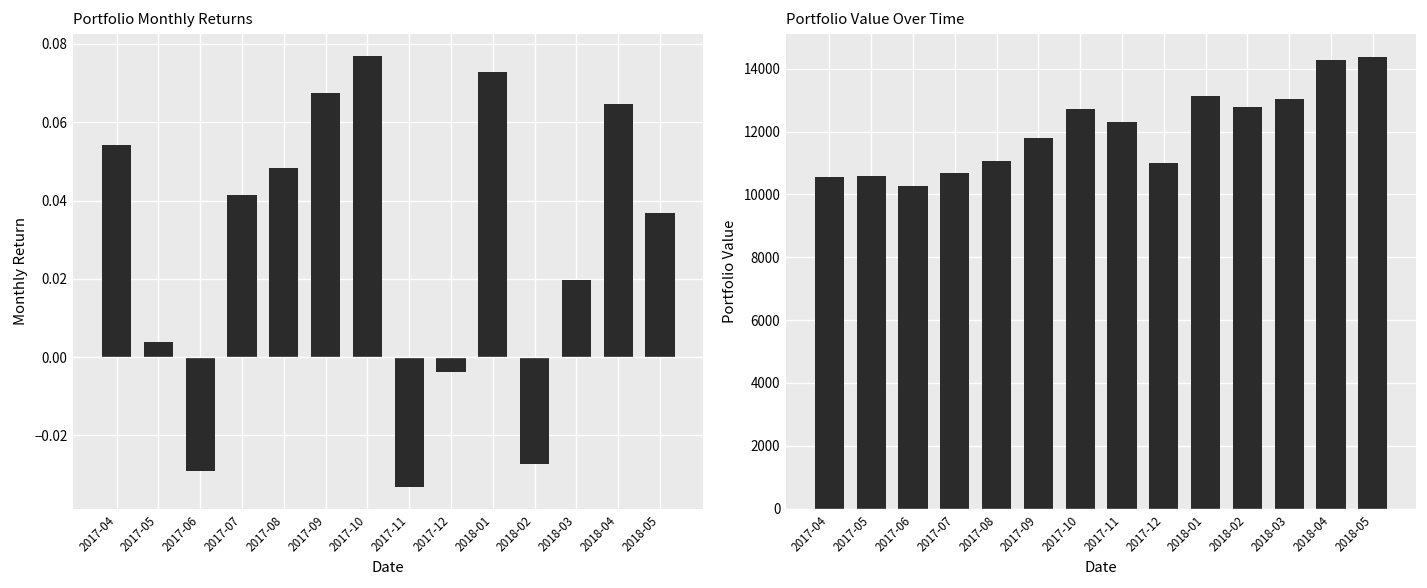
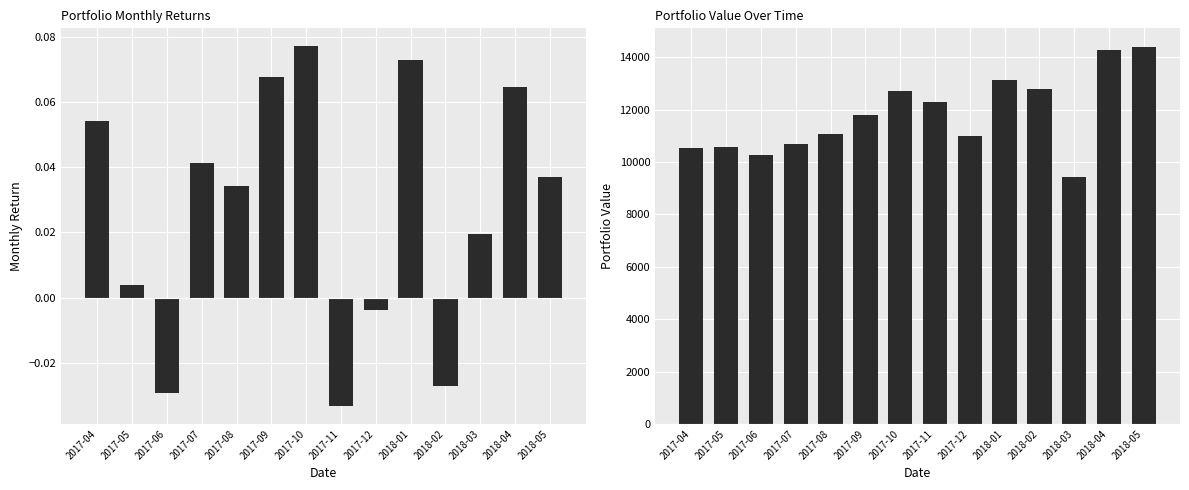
  {
    "Portfolio Monthly Returns": {
      "2017-04": 0.054,
      "2017-05": 0.004,
      "2017-06": -0.029,
      "2017-07": 0.041,
-     "2017-08": 0.048,
+     "2017-08": 0.034,
      "2017-09": 0.068,
      "2017-10": 0.077,
      "2017-11": -0.033,
      "2017-12": -0.004,
      "2018-01": 0.073,
      "2018-02": -0.027,
      "2018-03": 0.020,
      "2018-04": 0.065,
      "2018-05": 0.037
    },
    "Portfolio Value Over Time": {
      "2017-04": 10500,
      "2017-05": 10600,
      "2017-06": 10300,
      "2017-07": 10700,
      "2017-08": 11100,
      "2017-09": 11800,
      "2017-10": 12700,
      "2017-11": 12300,
      "2017-12": 11000,
      "2018-01": 13100,
      "2018-02": 12800,
-     "2018-03": 13000,
+     "2018-03": 9400,
      "2018-04": 14300,
      "2018-05": 14400
    }
  }
